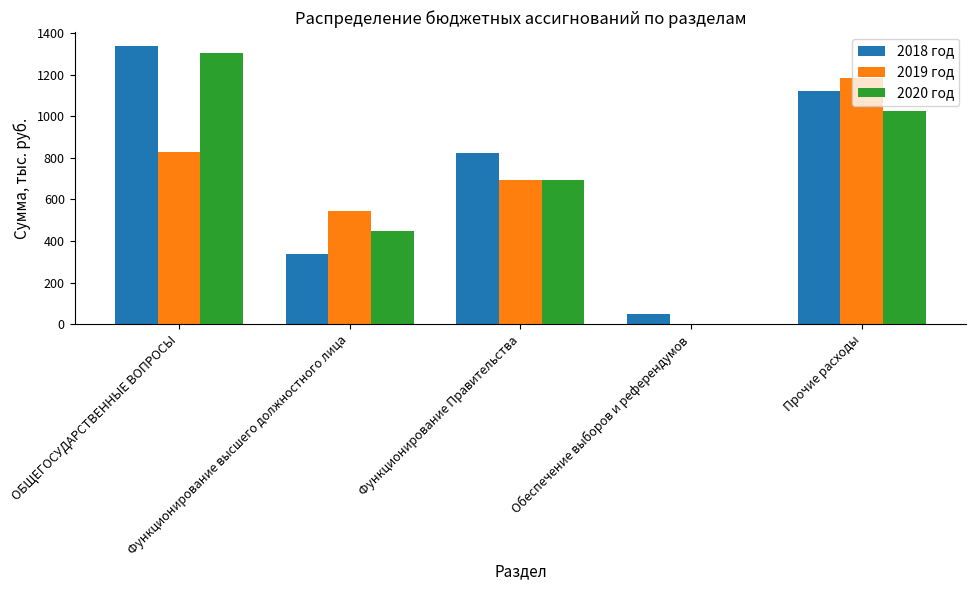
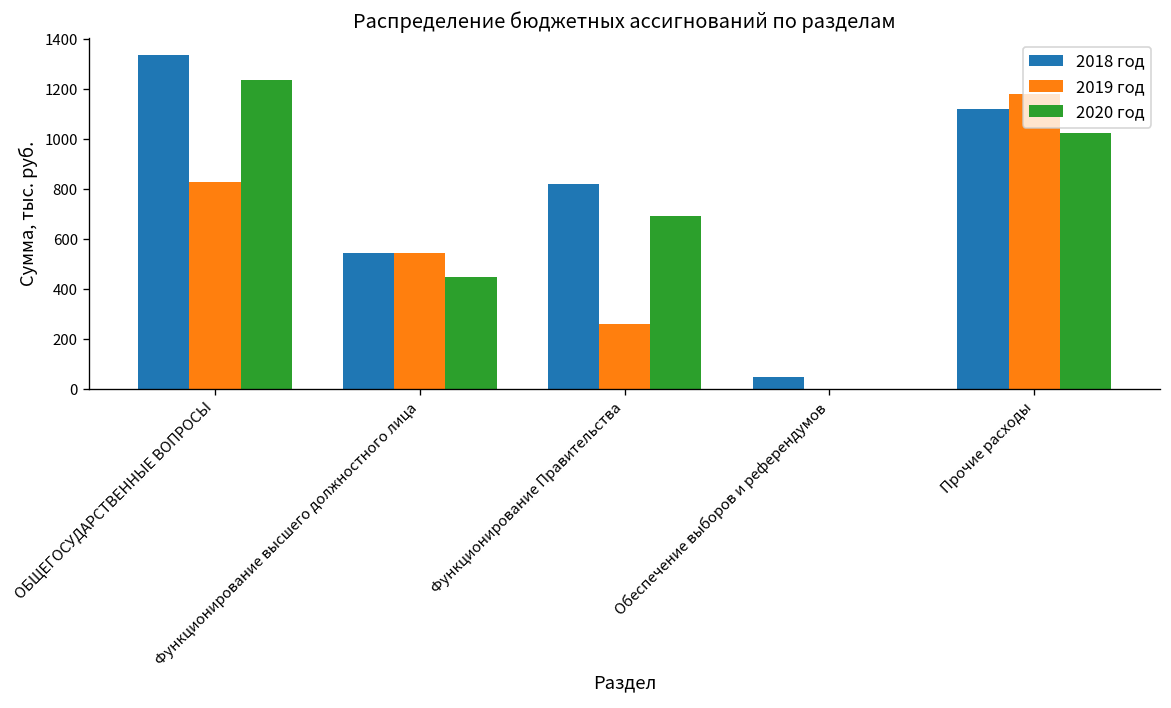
  {
    "2018 год": {
      "ОБЩЕГОСУДАРСТВЕННЫЕ ВОПРОСЫ": 1340,
-     "Функционирование высшего должностного лица": 340,
+     "Функционирование высшего должностного лица": 540,
      "Функционирование Правительства": 820,
      "Обеспечение выборов и референдумов": 50,
      "Прочие расходы": 1120
    },
    "2019 год": {
      "ОБЩЕГОСУДАРСТВЕННЫЕ ВОПРОСЫ": 830,
      "Функционирование высшего должностного лица": 540,
-     "Функционирование Правительства": 690,
+     "Функционирование Правительства": 260,
      "Обеспечение выборов и референдумов": 0
    },
    "2020 год": {
-     "ОБЩЕГОСУДАРСТВЕННЫЕ ВОПРОСЫ": 1310,
+     "ОБЩЕГОСУДАРСТВЕННЫЕ ВОПРОСЫ": 1240,
      "Функционирование высшего должностного лица": 450,
      "Функционирование Правительства": 690,
      "Обеспечение выборов и референдумов": 0,
      "Прочие расходы": 1020
    }
  }
